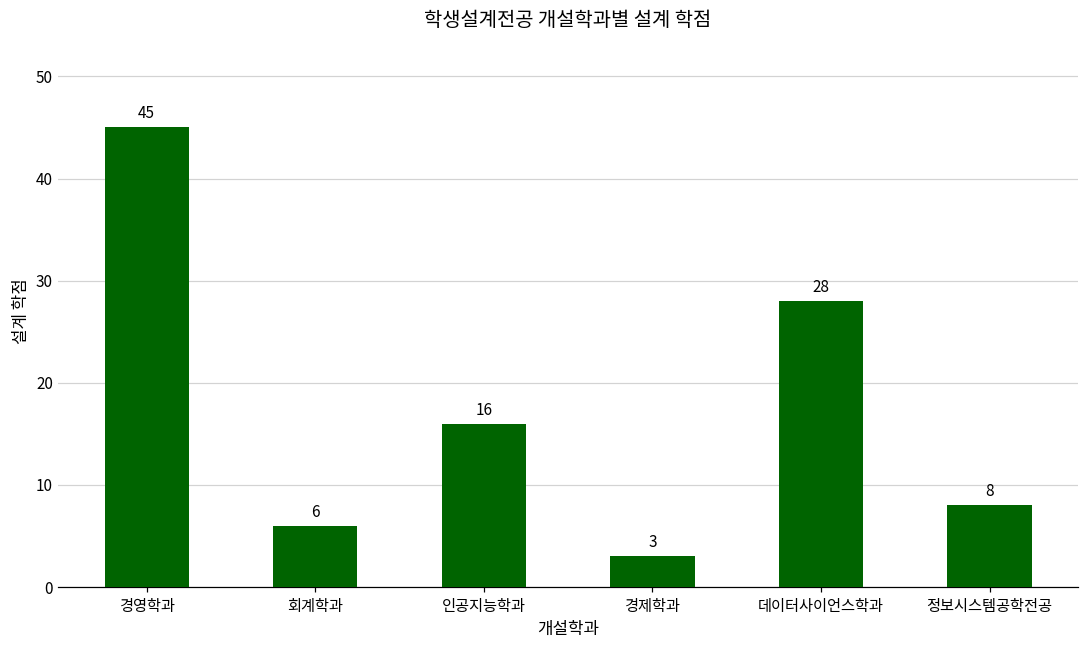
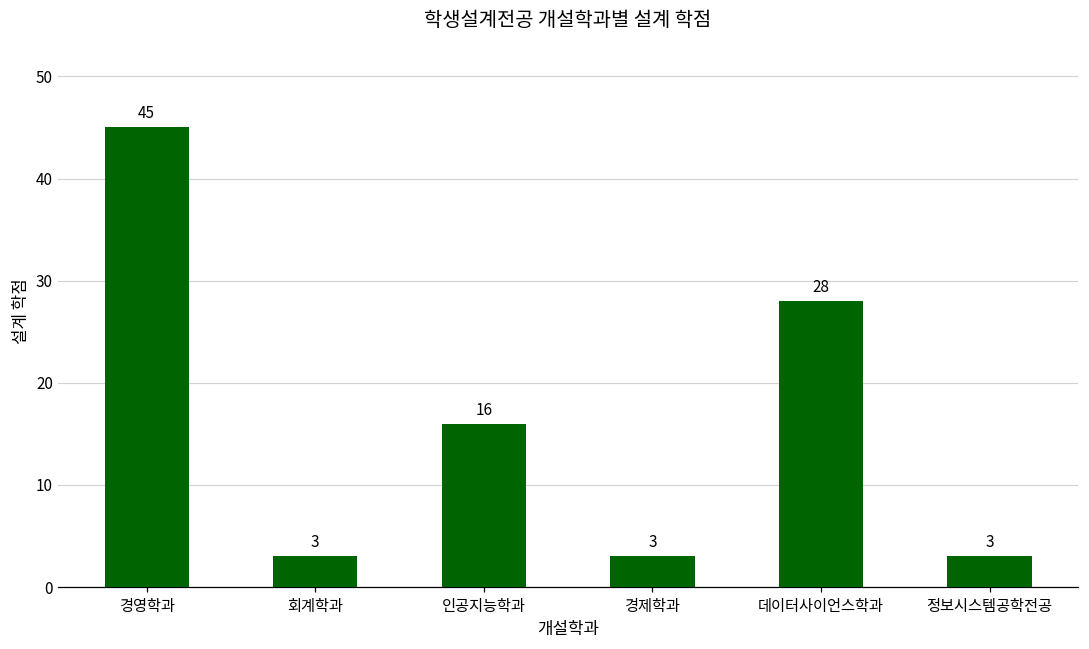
  {
    "경영학과": 45,
-   "회계학과": 6,
+   "회계학과": 3,
    "인공지능학과": 16,
    "경제학과": 3,
    "데이터사이언스학과": 28,
-   "정보시스템공학전공": 8
+   "정보시스템공학전공": 3
  }
